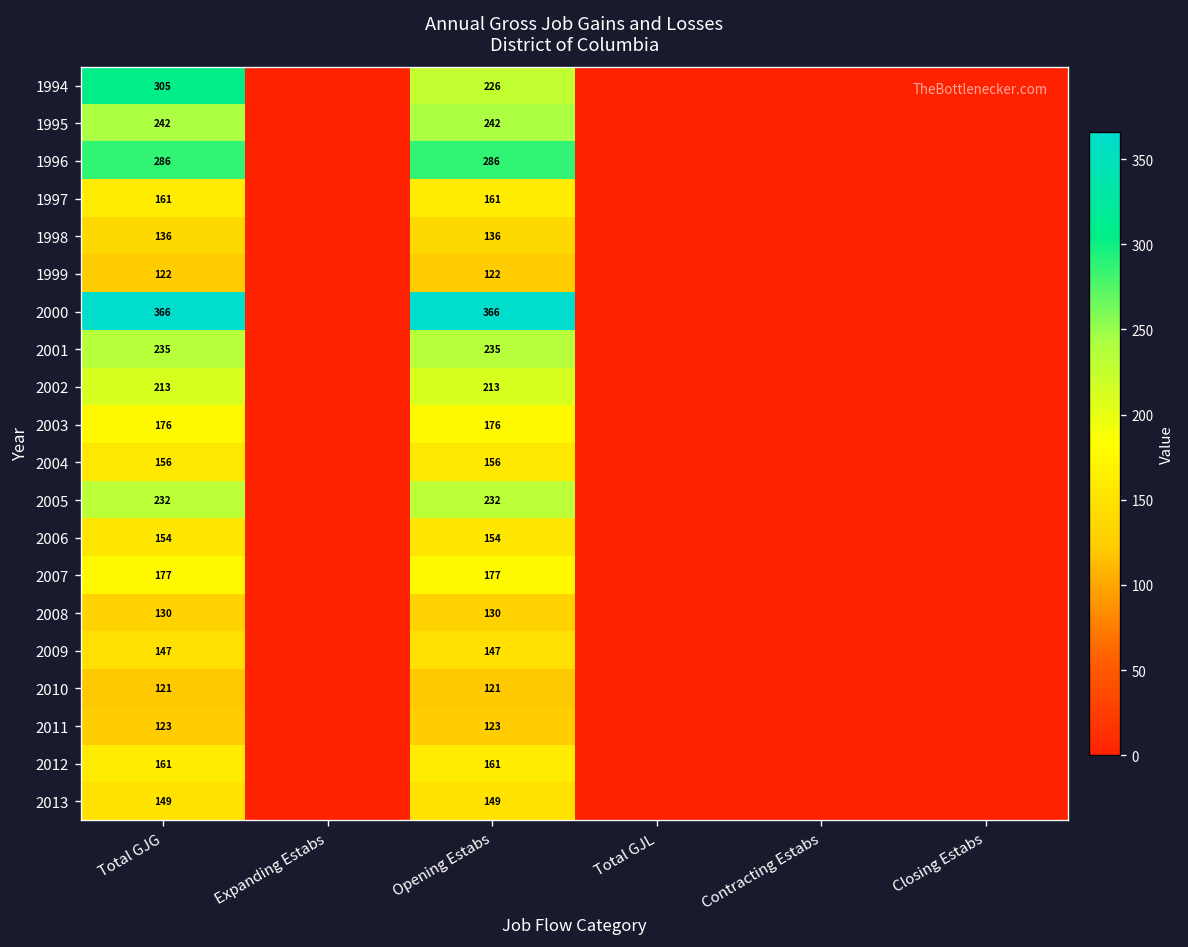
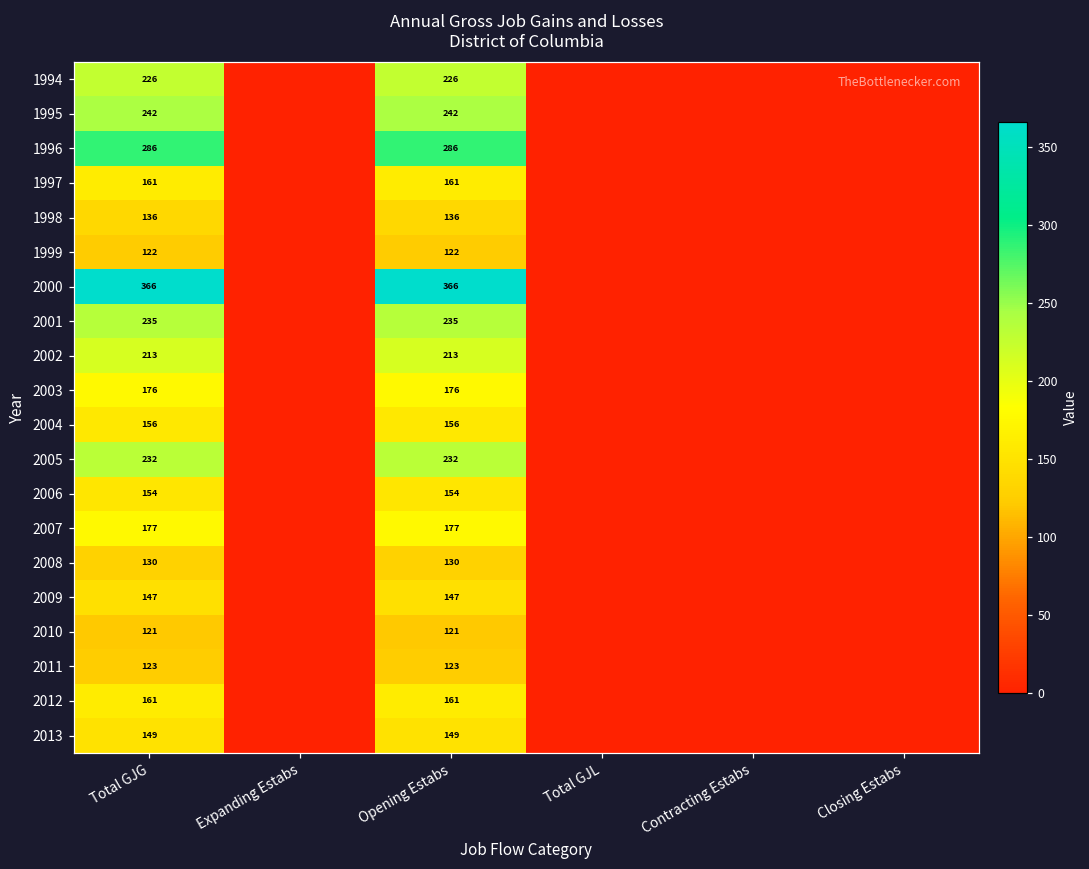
  {
    "1994": {
-     "Total GJG": 305,
+     "Total GJG": 226,
      "Opening Estabs": 226
    },
    "1995": {
      "Total GJG": 242,
      "Opening Estabs": 242
    },
    "1996": {
      "Total GJG": 286,
      "Opening Estabs": 286
    },
    "1997": {
      "Total GJG": 161,
      "Opening Estabs": 161
    },
    "1998": {
      "Total GJG": 136,
      "Opening Estabs": 136
    },
    "1999": {
      "Total GJG": 122,
      "Opening Estabs": 122
    },
    "2000": {
      "Total GJG": 366,
      "Opening Estabs": 366
    },
    "2001": {
      "Total GJG": 235,
      "Opening Estabs": 235
    },
    "2002": {
      "Total GJG": 213,
      "Opening Estabs": 213
    },
    "2003": {
      "Total GJG": 176,
      "Opening Estabs": 176
    },
    "2004": {
      "Total GJG": 156,
      "Opening Estabs": 156
    },
    "2005": {
      "Total GJG": 232,
      "Opening Estabs": 232
    },
    "2006": {
      "Total GJG": 154,
      "Opening Estabs": 154
    },
    "2007": {
      "Total GJG": 177,
      "Opening Estabs": 177
    },
    "2008": {
      "Total GJG": 130,
      "Opening Estabs": 130
    },
    "2009": {
      "Total GJG": 147,
      "Opening Estabs": 147
    },
    "2010": {
      "Total GJG": 121,
      "Opening Estabs": 121
    },
    "2011": {
      "Total GJG": 123,
      "Opening Estabs": 123
    },
    "2012": {
      "Total GJG": 161,
      "Opening Estabs": 161
    },
    "2013": {
      "Total GJG": 149,
      "Opening Estabs": 149
    }
  }
